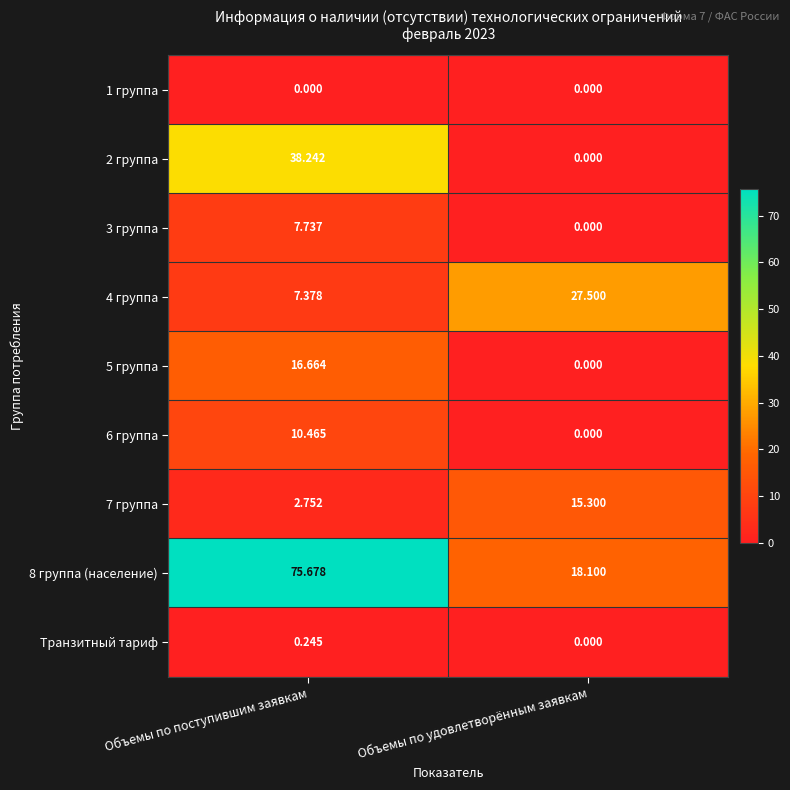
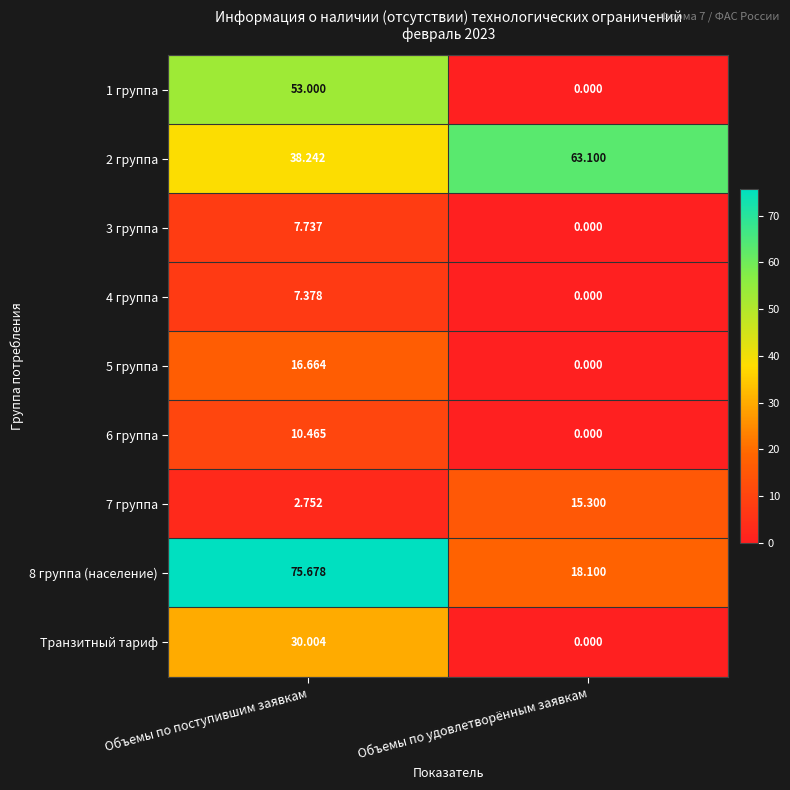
  {
    "1 группа": {
-     "Объемы по поступившим заявкам": 0.000,
+     "Объемы по поступившим заявкам": 53.000,
      "Объемы по удовлетворённым заявкам": 0.000
    },
    "2 группа": {
      "Объемы по поступившим заявкам": 38.242,
-     "Объемы по удовлетворённым заявкам": 0.000
+     "Объемы по удовлетворённым заявкам": 63.100
    },
    "3 группа": {
      "Объемы по поступившим заявкам": 7.737,
      "Объемы по удовлетворённым заявкам": 0.000
    },
    "4 группа": {
      "Объемы по поступившим заявкам": 7.378,
-     "Объемы по удовлетворённым заявкам": 27.500
+     "Объемы по удовлетворённым заявкам": 0.000
    },
    "5 группа": {
      "Объемы по поступившим заявкам": 16.664,
      "Объемы по удовлетворённым заявкам": 0.000
    },
    "6 группа": {
      "Объемы по поступившим заявкам": 10.465,
      "Объемы по удовлетворённым заявкам": 0.000
    },
    "7 группа": {
      "Объемы по поступившим заявкам": 2.752,
      "Объемы по удовлетворённым заявкам": 15.300
    },
    "8 группа (население)": {
      "Объемы по поступившим заявкам": 75.678,
      "Объемы по удовлетворённым заявкам": 18.100
    },
    "Транзитный тариф": {
-     "Объемы по поступившим заявкам": 0.245,
+     "Объемы по поступившим заявкам": 30.004,
      "Объемы по удовлетворённым заявкам": 0.000
    }
  }
